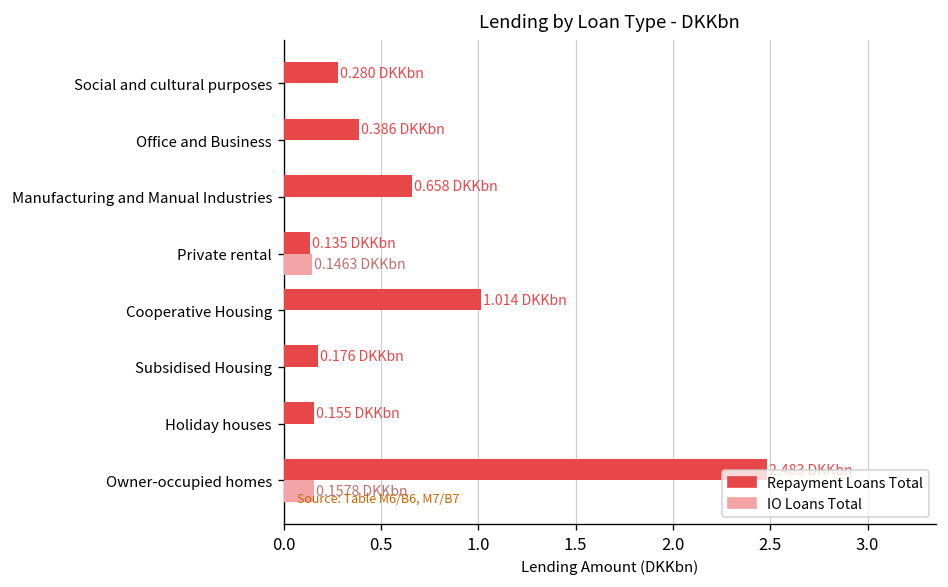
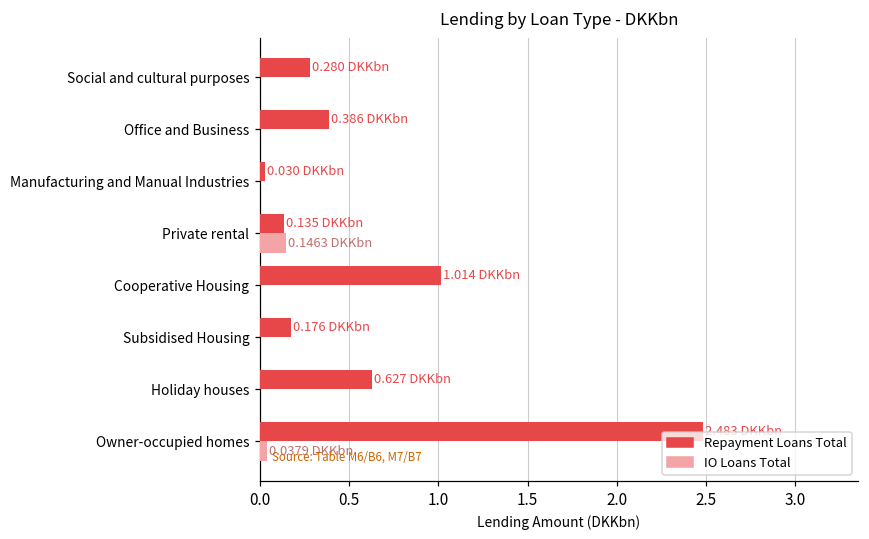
  {
    "Repayment Loans Total": {
      "Social and cultural purposes": 0.280,
      "Office and Business": 0.386,
-     "Manufacturing and Manual Industries": 0.658,
+     "Manufacturing and Manual Industries": 0.030,
      "Private rental": 0.135,
      "Cooperative Housing": 1.014,
      "Subsidised Housing": 0.176,
-     "Holiday houses": 0.155
+     "Holiday houses": 0.627
    },
    "IO Loans Total": {
      "Private rental": 0.1463,
-     "Owner-occupied homes": 0.1578
+     "Owner-occupied homes": 0.0379
    }
  }
